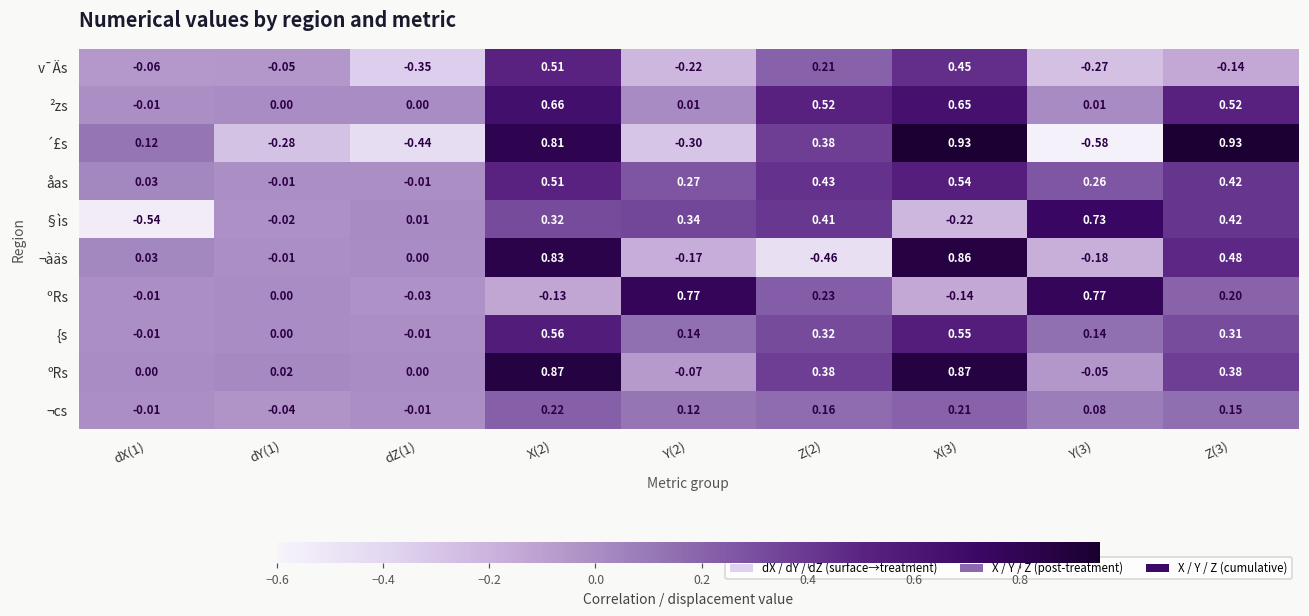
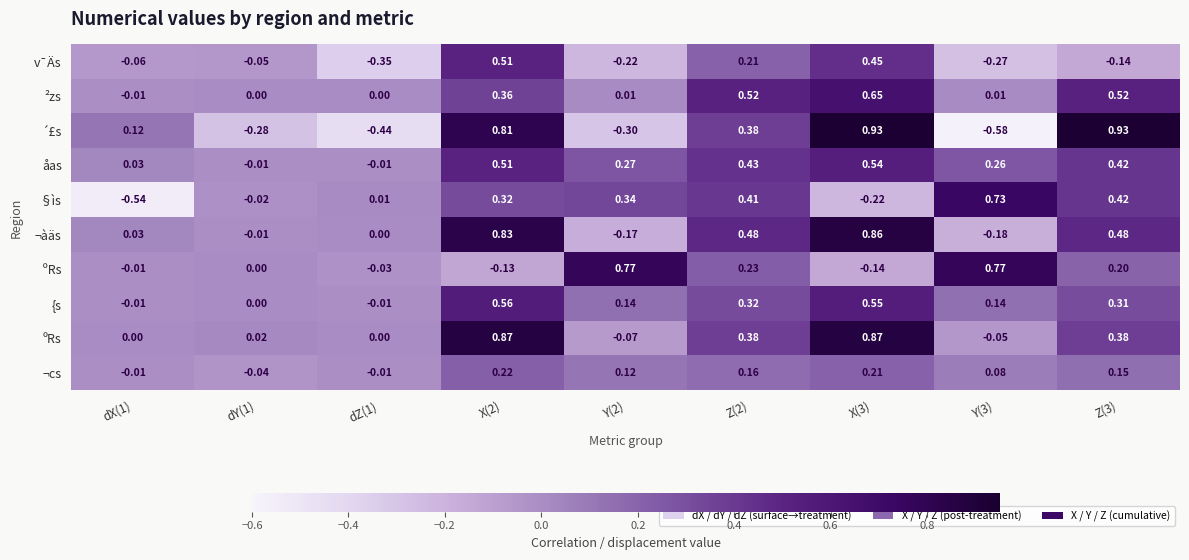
  {
    "v¯Äs": {
      "dX(1)": -0.06,
      "dY(1)": -0.05,
      "dZ(1)": -0.35,
      "X(2)": 0.51,
      "Y(2)": -0.22,
      "Z(2)": 0.21,
      "X(3)": 0.45,
      "Y(3)": -0.27,
      "Z(3)": -0.14
    },
    "²zs": {
      "dX(1)": -0.01,
      "dY(1)": 0.00,
      "dZ(1)": 0.00,
-     "X(2)": 0.66,
+     "X(2)": 0.36,
      "Y(2)": 0.01,
      "Z(2)": 0.52,
      "X(3)": 0.65,
      "Y(3)": 0.01,
      "Z(3)": 0.52
    },
    "´£s": {
      "dX(1)": 0.12,
      "dY(1)": -0.28,
      "dZ(1)": -0.44,
      "X(2)": 0.81,
      "Y(2)": -0.30,
      "Z(2)": 0.38,
      "X(3)": 0.93,
      "Y(3)": -0.58,
      "Z(3)": 0.93
    },
    "åas": {
      "dX(1)": 0.03,
      "dY(1)": -0.01,
      "dZ(1)": -0.01,
      "X(2)": 0.51,
      "Y(2)": 0.27,
      "Z(2)": 0.43,
      "X(3)": 0.54,
      "Y(3)": 0.26,
      "Z(3)": 0.42
    },
    "§ìs": {
      "dX(1)": -0.54,
      "dY(1)": -0.02,
      "dZ(1)": 0.01,
      "X(2)": 0.32,
      "Y(2)": 0.34,
      "Z(2)": 0.41,
      "X(3)": -0.22,
      "Y(3)": 0.73,
      "Z(3)": 0.42
    },
    "¬àäs": {
      "dX(1)": 0.03,
      "dY(1)": -0.01,
      "dZ(1)": 0.00,
      "X(2)": 0.83,
      "Y(2)": -0.17,
-     "Z(2)": -0.46,
+     "Z(2)": 0.48,
      "X(3)": 0.86,
      "Y(3)": -0.18,
      "Z(3)": 0.48
    },
    "{s": {
      "dX(1)": -0.01,
      "dY(1)": 0.00,
      "dZ(1)": -0.01,
      "X(2)": 0.56,
      "Y(2)": 0.14,
      "Z(2)": 0.32,
      "X(3)": 0.55,
      "Y(3)": 0.14,
      "Z(3)": 0.31
    },
    "¬cs": {
      "dX(1)": -0.01,
      "dY(1)": -0.04,
      "dZ(1)": -0.01,
      "X(2)": 0.22,
      "Y(2)": 0.12,
      "Z(2)": 0.16,
      "X(3)": 0.21,
      "Y(3)": 0.08,
      "Z(3)": 0.15
    }
  }
